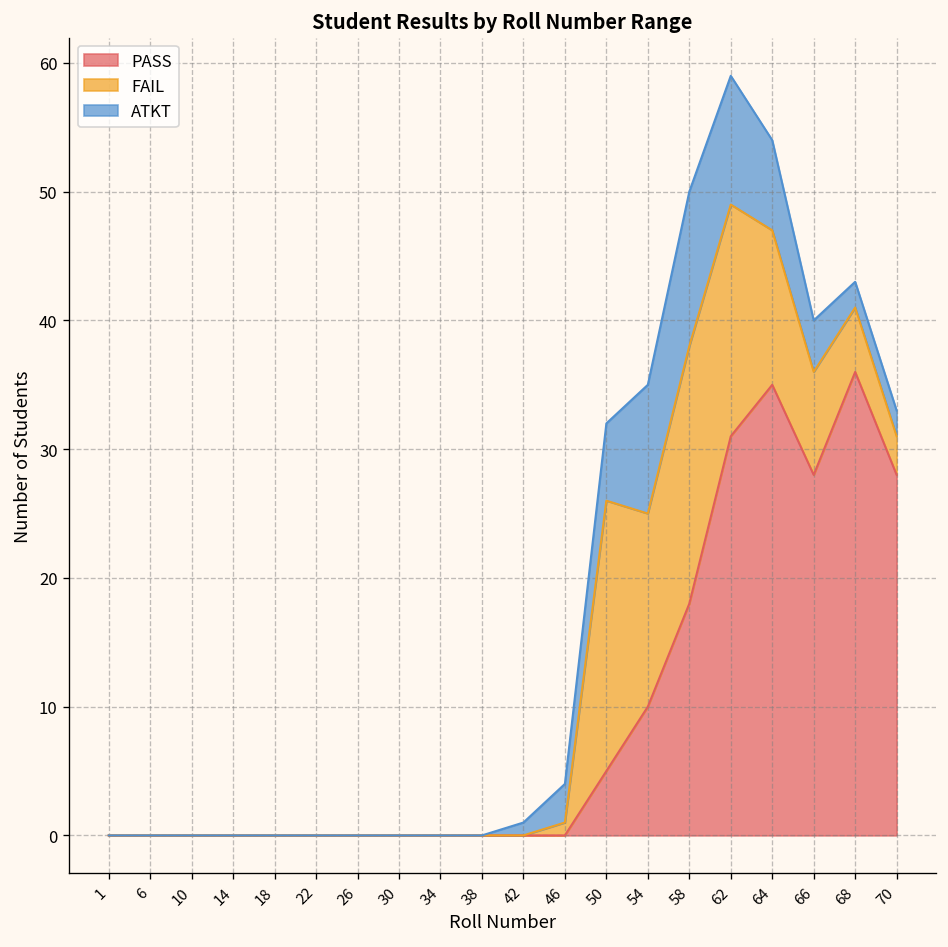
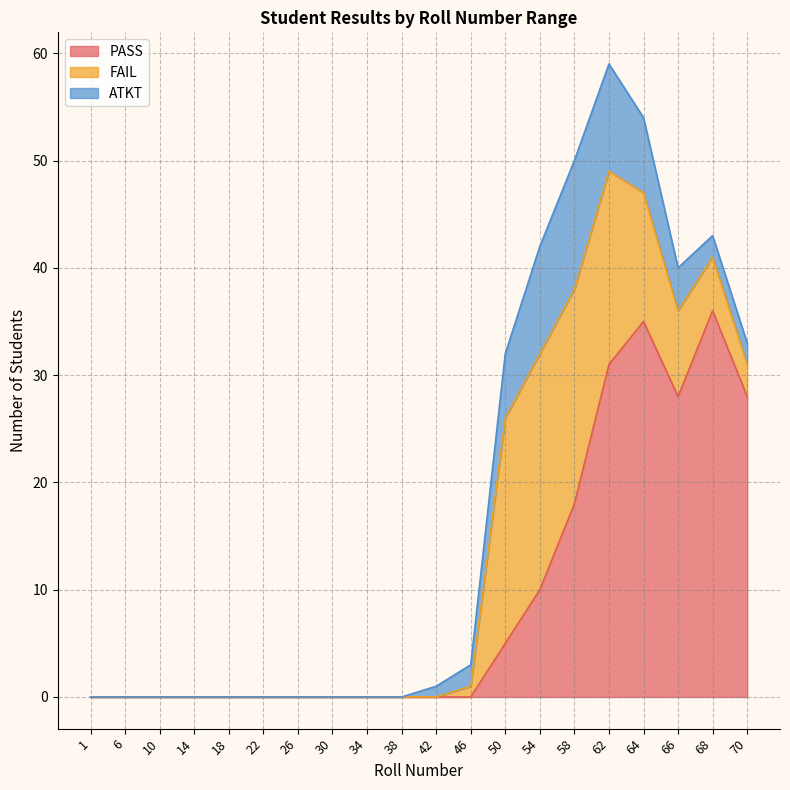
  {
    "PASS": {
      "46": 0,
      "50": 5,
      "54": 10,
      "58": 18,
      "62": 31,
      "64": 35,
      "66": 28,
      "68": 36,
      "70": 28
    },
    "FAIL": {
      "46": 1,
      "50": 21,
-     "54": 15,
+     "54": 22,
      "58": 20,
      "62": 18,
      "64": 12,
      "66": 8,
      "68": 5,
      "70": 3
    },
    "ATKT": {
      "42": 1,
-     "46": 3,
+     "46": 2,
      "50": 6,
      "54": 10,
      "58": 12,
      "62": 10,
      "64": 7,
      "66": 4,
      "68": 2,
      "70": 2
    }
  }
